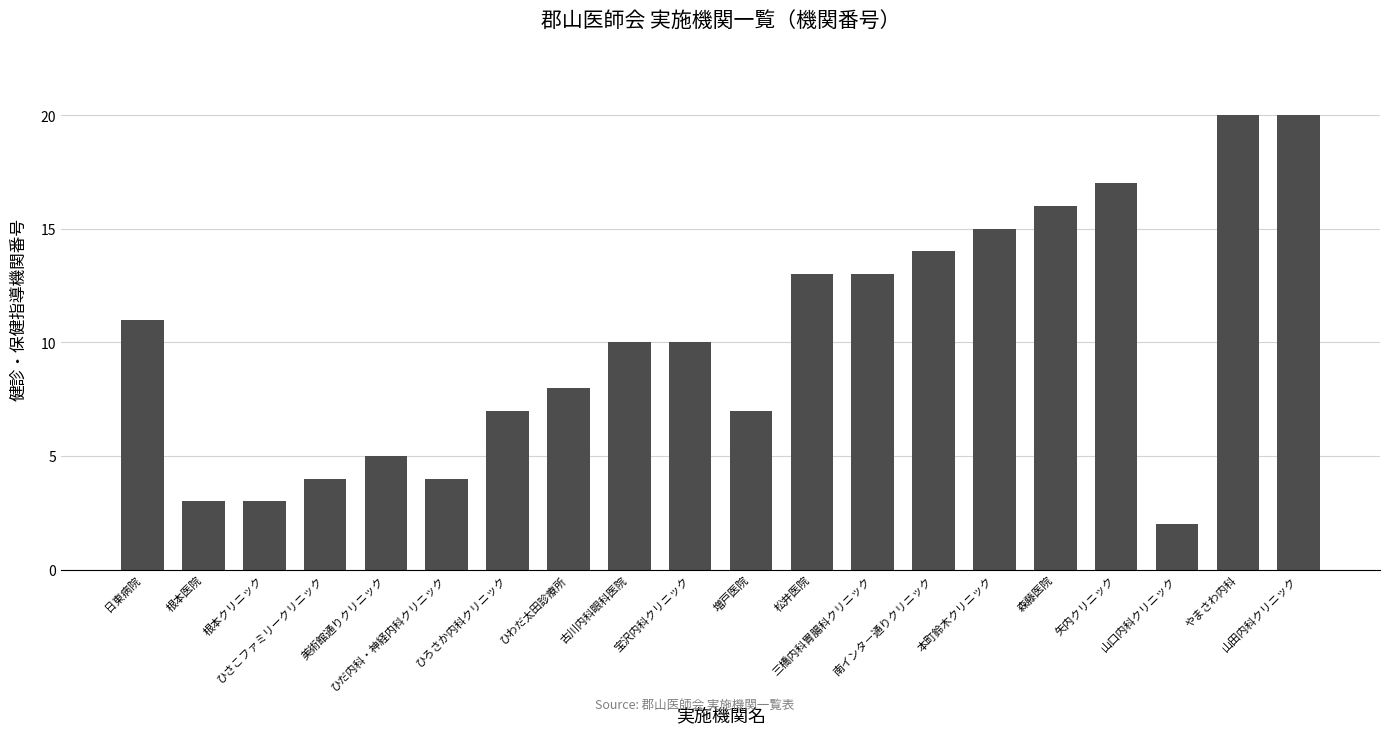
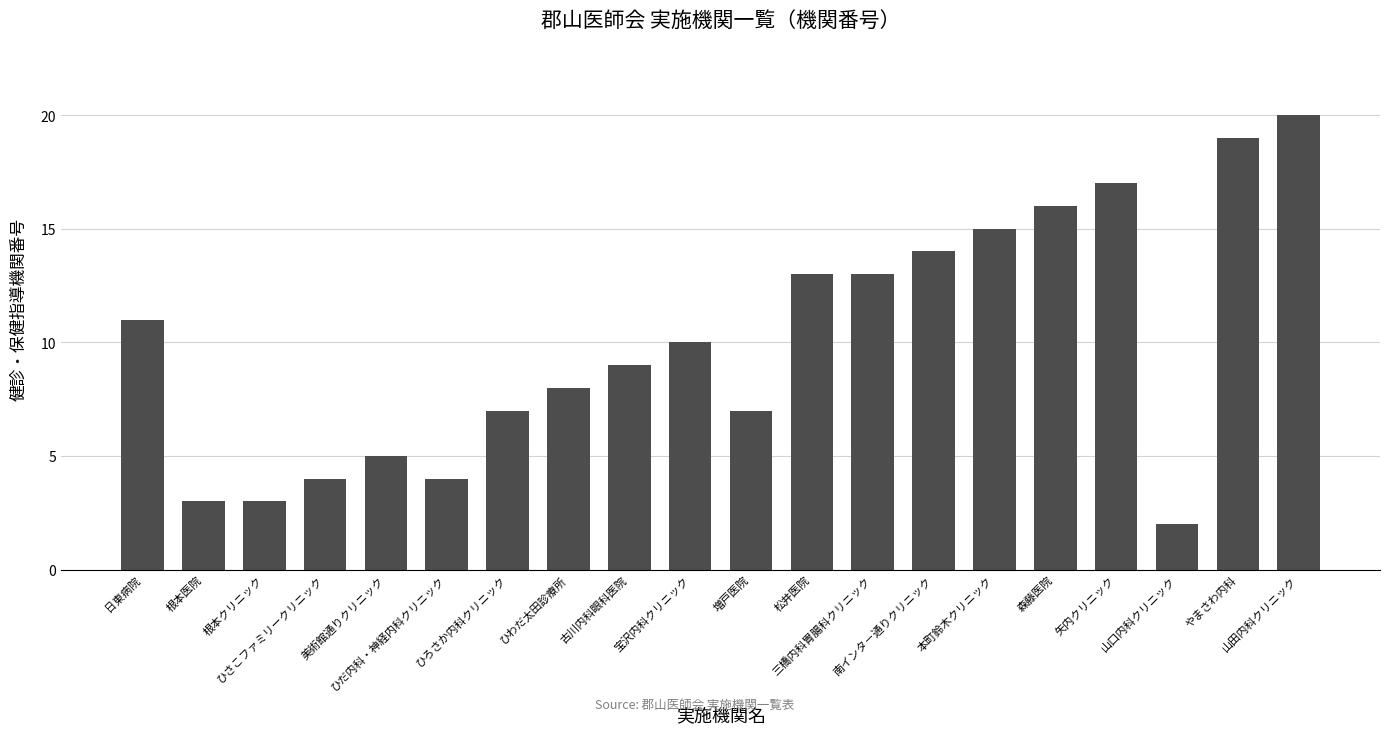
  {
    "日東病院": 11,
    "根本医院": 3,
    "根本クリニック": 3,
    "ひさこファミリークリニック": 4,
    "美術館通りクリニック": 5,
    "ひだ内科・神経内科クリニック": 4,
    "ひろさか内科クリニック": 7,
    "ひわだ太田診療所": 8,
-   "古川内科眼科医院": 10,
+   "古川内科眼科医院": 9,
    "宝沢内科クリニック": 10,
    "増戸医院": 7,
    "松井医院": 13,
    "三橋内科胃腸科クリニック": 13,
    "南インタ－通りクリニック": 14,
    "本町鈴木クリニック": 15,
    "森藤医院": 16,
    "矢内クリニック": 17,
    "山口内科クリニック": 2,
-   "やまさわ内科": 20,
+   "やまさわ内科": 19,
    "山田内科クリニック": 20
  }
